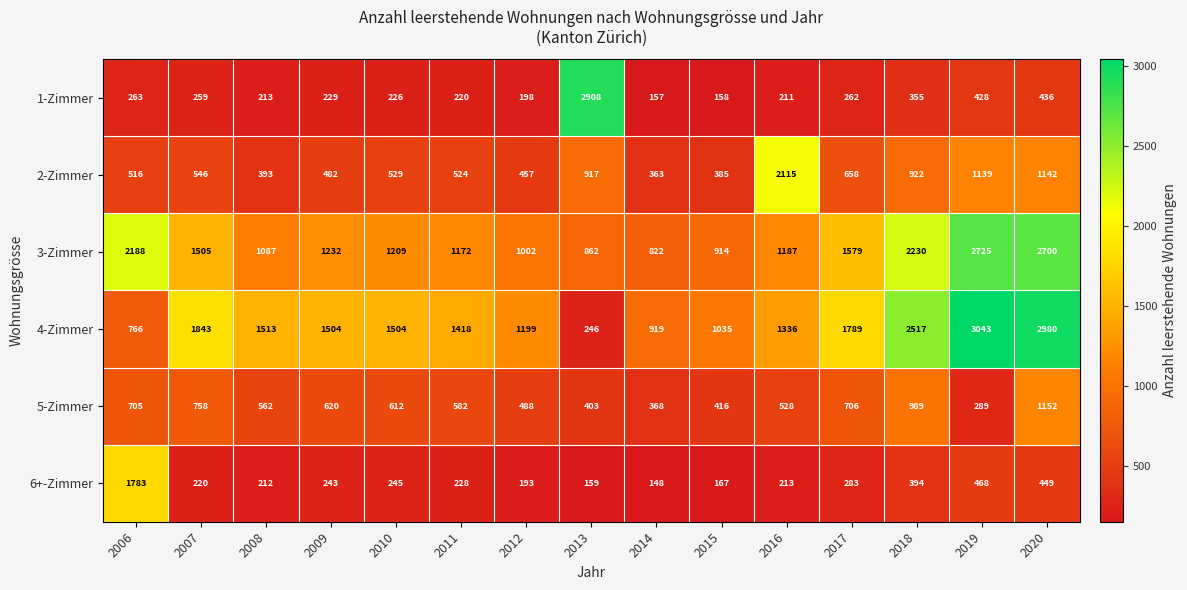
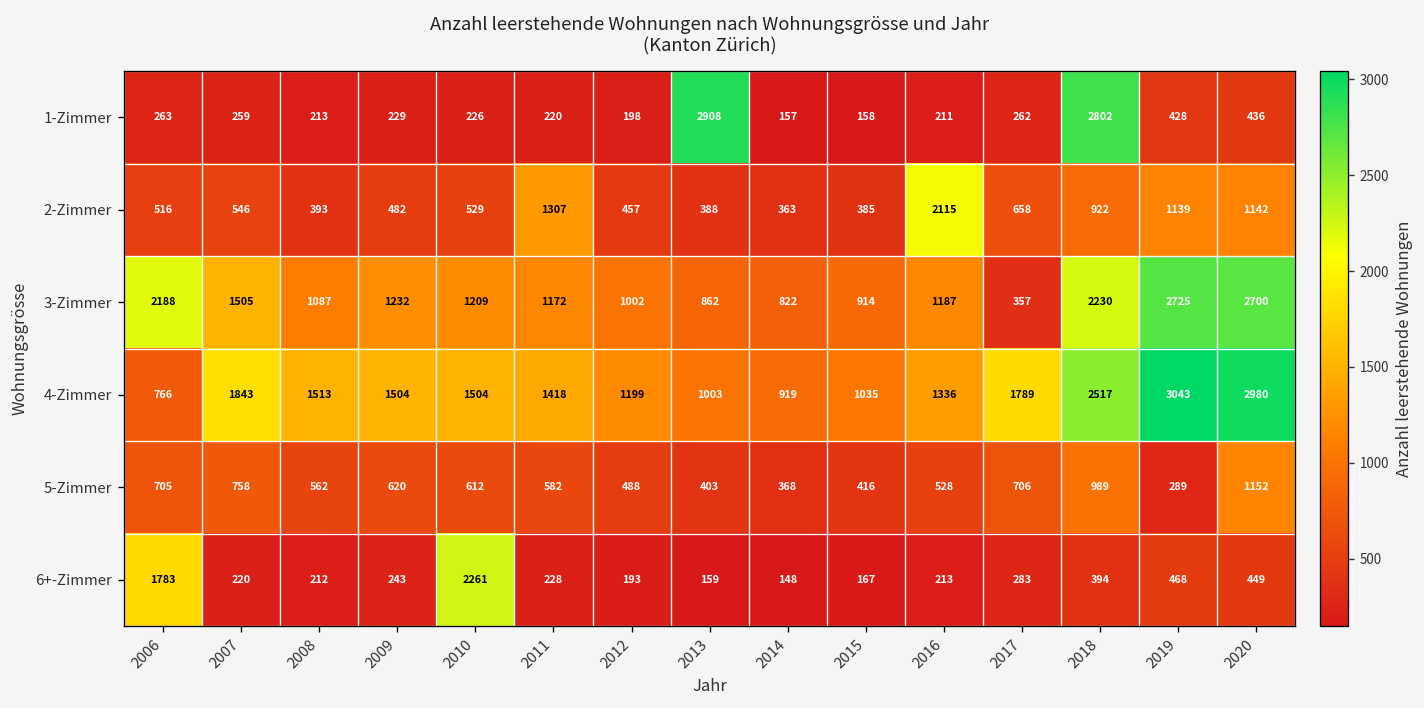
  {
    "1-Zimmer": {
      "2006": 263,
      "2007": 259,
      "2008": 213,
      "2009": 229,
      "2010": 226,
      "2011": 220,
      "2012": 198,
      "2013": 2908,
      "2014": 157,
      "2015": 158,
      "2016": 211,
      "2017": 262,
-     "2018": 355,
+     "2018": 2802,
      "2019": 428,
      "2020": 436
    },
    "2-Zimmer": {
      "2006": 516,
      "2007": 546,
      "2008": 393,
      "2009": 482,
      "2010": 529,
-     "2011": 524,
+     "2011": 1307,
      "2012": 457,
-     "2013": 917,
+     "2013": 388,
      "2014": 363,
      "2015": 385,
      "2016": 2115,
      "2017": 658,
      "2018": 922,
      "2019": 1139,
      "2020": 1142
    },
    "3-Zimmer": {
      "2006": 2188,
      "2007": 1505,
      "2008": 1087,
      "2009": 1232,
      "2010": 1209,
      "2011": 1172,
      "2012": 1002,
      "2013": 862,
      "2014": 822,
      "2015": 914,
      "2016": 1187,
-     "2017": 1579,
+     "2017": 357,
      "2018": 2230,
      "2019": 2725,
      "2020": 2700
    },
    "4-Zimmer": {
      "2006": 766,
      "2007": 1843,
      "2008": 1513,
      "2009": 1504,
      "2010": 1504,
      "2011": 1418,
      "2012": 1199,
-     "2013": 246,
+     "2013": 1003,
      "2014": 919,
      "2015": 1035,
      "2016": 1336,
      "2017": 1789,
      "2018": 2517,
      "2019": 3043,
      "2020": 2980
    },
    "5-Zimmer": {
      "2006": 705,
      "2007": 758,
      "2008": 562,
      "2009": 620,
      "2010": 612,
      "2011": 582,
      "2012": 488,
      "2013": 403,
      "2014": 368,
      "2015": 416,
      "2016": 528,
      "2017": 706,
      "2018": 989,
      "2019": 289,
      "2020": 1152
    },
    "6+-Zimmer": {
      "2006": 1783,
      "2007": 220,
      "2008": 212,
      "2009": 243,
-     "2010": 245,
+     "2010": 2261,
      "2011": 228,
      "2012": 193,
      "2013": 159,
      "2014": 148,
      "2015": 167,
      "2016": 213,
      "2017": 283,
      "2018": 394,
      "2019": 468,
      "2020": 449
    }
  }
